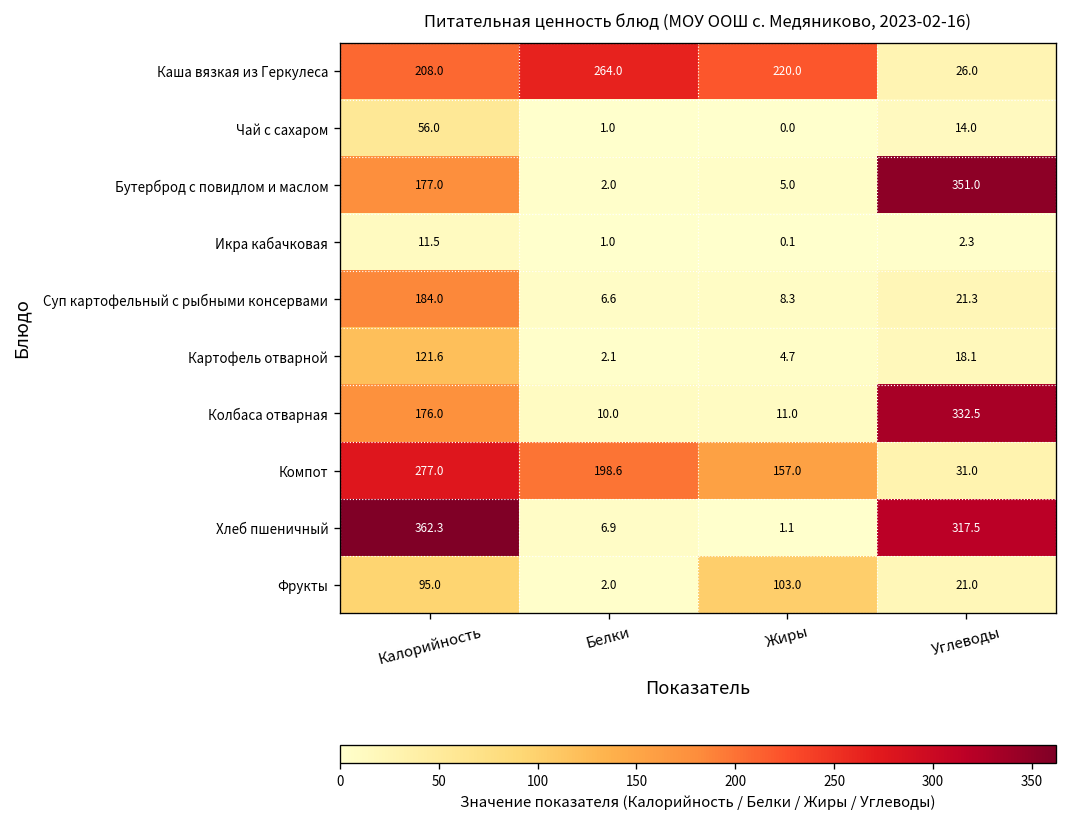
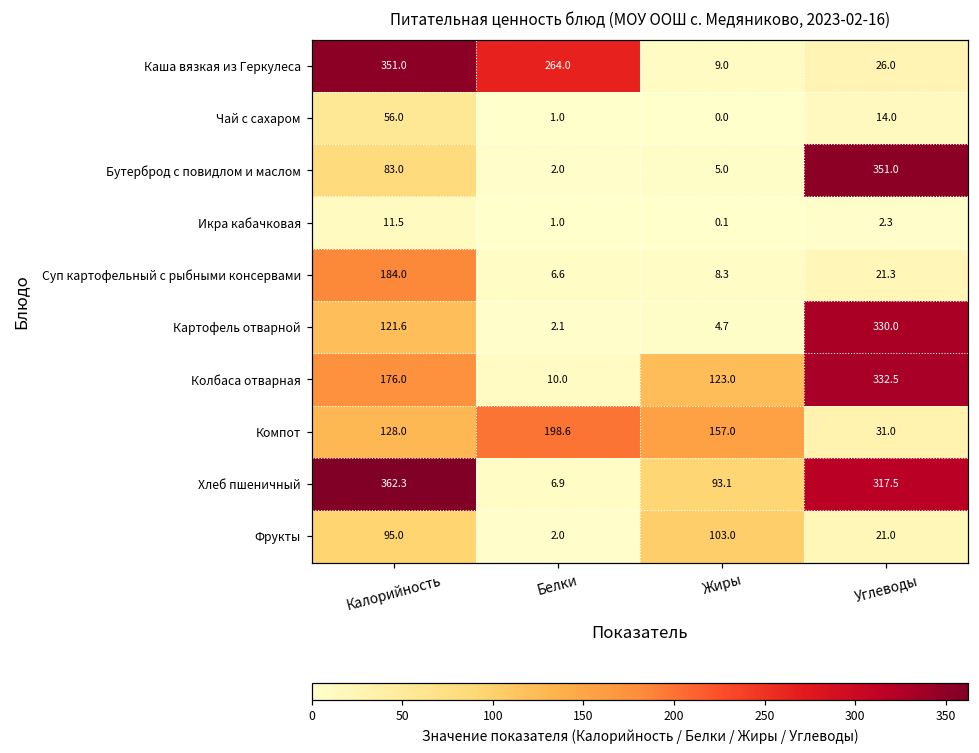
  {
    "Каша вязкая из Геркулеса": {
-     "Калорийность": 208.0,
+     "Калорийность": 351.0,
      "Белки": 264.0,
-     "Жиры": 220.0,
+     "Жиры": 9.0,
      "Углеводы": 26.0
    },
    "Чай с сахаром": {
      "Калорийность": 56.0,
      "Белки": 1.0,
      "Жиры": 0.0,
      "Углеводы": 14.0
    },
    "Бутерброд с повидлом и маслом": {
-     "Калорийность": 177.0,
+     "Калорийность": 83.0,
      "Белки": 2.0,
      "Жиры": 5.0,
      "Углеводы": 351.0
    },
    "Икра кабачковая": {
      "Калорийность": 11.5,
      "Белки": 1.0,
      "Жиры": 0.1,
      "Углеводы": 2.3
    },
    "Суп картофельный с рыбными консервами": {
      "Калорийность": 184.0,
      "Белки": 6.6,
      "Жиры": 8.3,
      "Углеводы": 21.3
    },
    "Картофель отварной": {
      "Калорийность": 121.6,
      "Белки": 2.1,
      "Жиры": 4.7,
-     "Углеводы": 18.1
+     "Углеводы": 330.0
    },
    "Колбаса отварная": {
      "Калорийность": 176.0,
      "Белки": 10.0,
-     "Жиры": 11.0,
+     "Жиры": 123.0,
      "Углеводы": 332.5
    },
    "Компот": {
-     "Калорийность": 277.0,
+     "Калорийность": 128.0,
      "Белки": 198.6,
      "Жиры": 157.0,
      "Углеводы": 31.0
    },
    "Хлеб пшеничный": {
      "Калорийность": 362.3,
      "Белки": 6.9,
-     "Жиры": 1.1,
+     "Жиры": 93.1,
      "Углеводы": 317.5
    },
    "Фрукты": {
      "Калорийность": 95.0,
      "Белки": 2.0,
      "Жиры": 103.0,
      "Углеводы": 21.0
    }
  }
